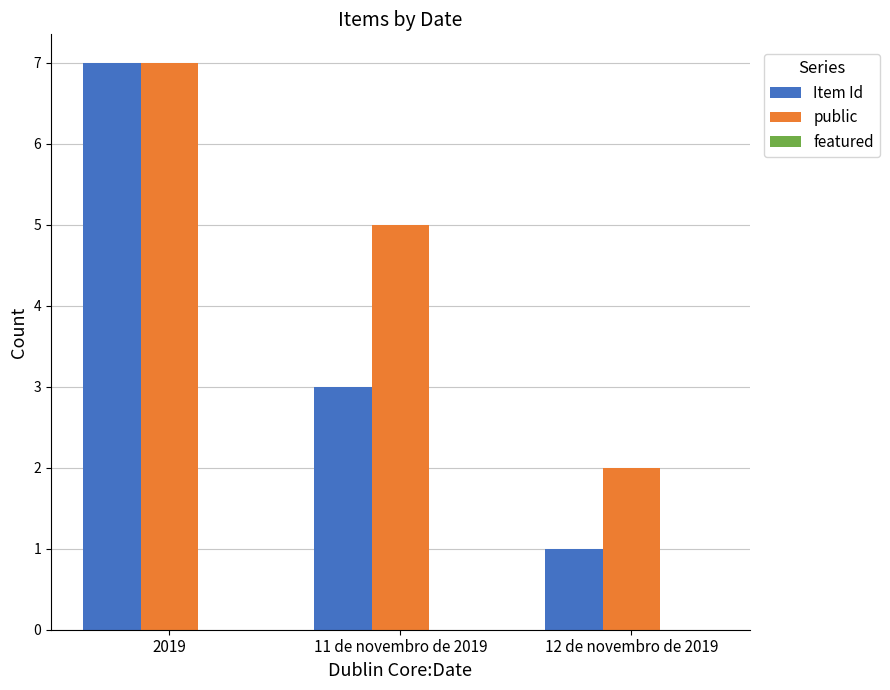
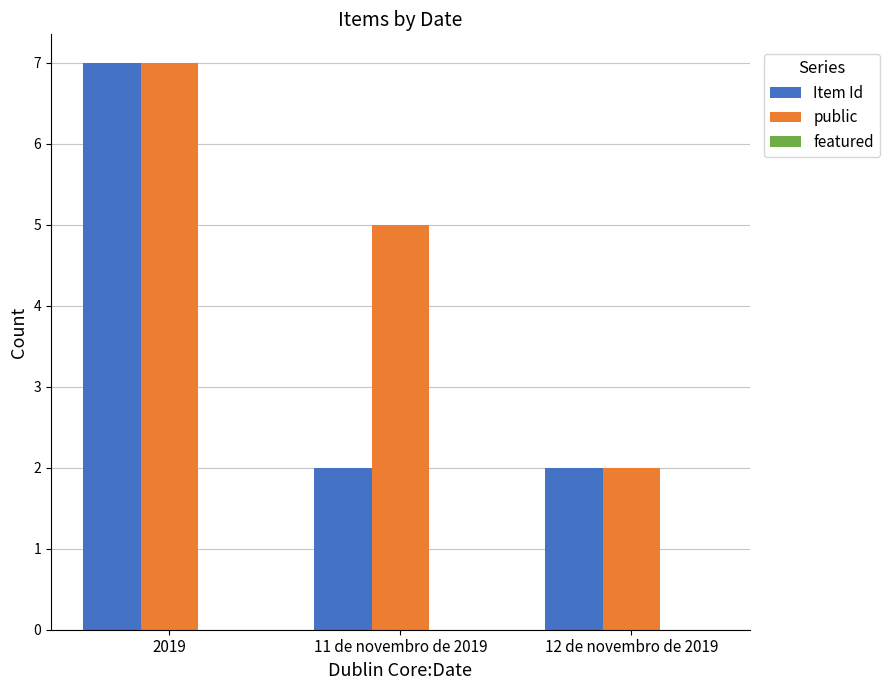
  {
    "Item Id": {
      "2019": 7,
-     "11 de novembro de 2019": 3,
-     "12 de novembro de 2019": 1
+     "11 de novembro de 2019": 2,
+     "12 de novembro de 2019": 2
    },
    "public": {
      "2019": 7,
      "11 de novembro de 2019": 5,
      "12 de novembro de 2019": 2
    },
    "featured": {
      "2019": 0,
      "11 de novembro de 2019": 0,
      "12 de novembro de 2019": 0
    }
  }
